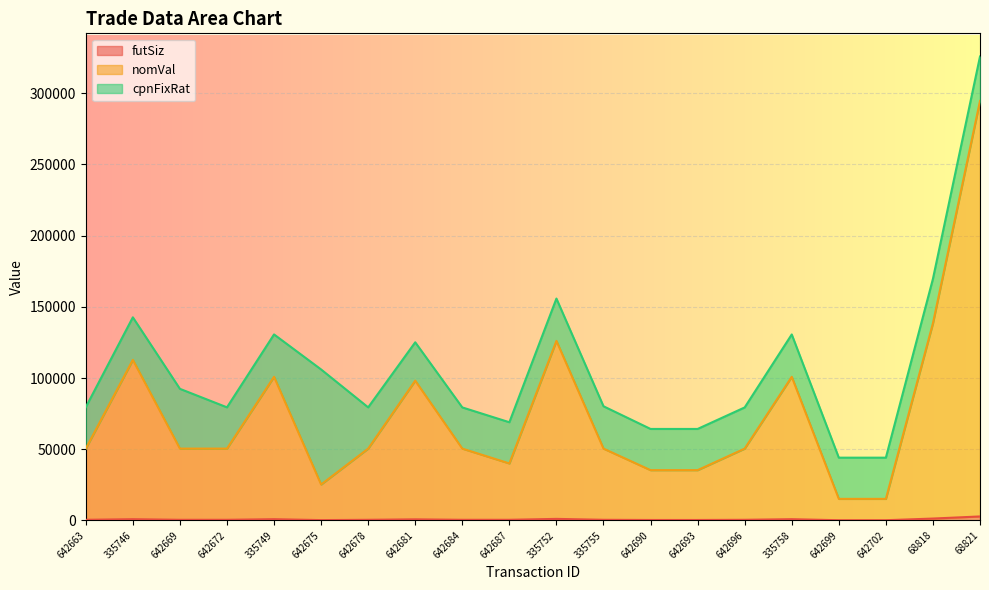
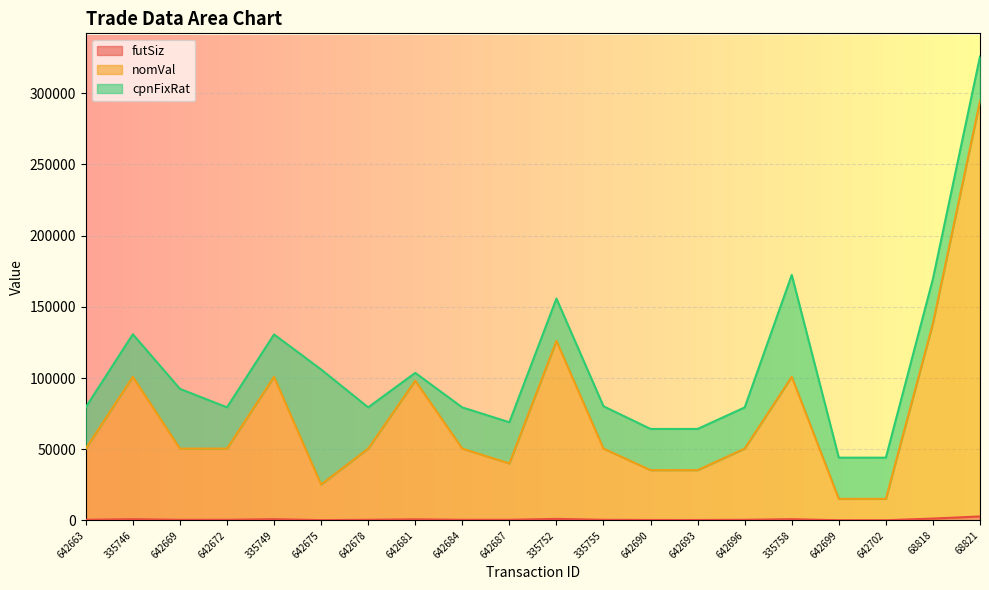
  {
    "futSiz": {
      "642663": 0,
      "335746": 1000,
      "642669": 0,
      "642672": 0,
      "335749": 1000,
      "642675": 0,
      "642678": 0,
      "642681": 1000,
      "642684": 0,
      "642687": 0,
      "335752": 1000,
      "335755": 0,
      "642690": 0,
      "642693": 0,
      "642696": 0,
      "335758": 1000,
      "642699": 0,
      "642702": 0,
      "68818": 1000,
      "68821": 3000
    },
    "nomVal": {
      "642663": 50000,
-     "335746": 112000,
+     "335746": 100000,
      "642669": 50000,
      "642672": 50000,
      "335749": 100000,
      "642675": 25000,
      "642678": 50000,
      "642681": 97000,
      "642684": 50000,
      "642687": 40000,
      "335752": 125000,
      "335755": 50000,
      "642690": 35000,
      "642693": 35000,
      "642696": 50000,
      "335758": 100000,
      "642699": 15000,
      "642702": 15000,
      "68818": 137000,
      "68821": 292000
    },
    "cpnFixRat": {
      "642663": 29000,
      "335746": 30000,
      "642669": 42000,
      "642672": 29000,
      "335749": 30000,
      "642675": 81000,
      "642678": 29000,
-     "642681": 27000,
+     "642681": 5000,
      "642684": 29000,
      "642687": 29000,
      "335752": 30000,
      "335755": 30000,
      "642690": 29000,
      "642693": 29000,
      "642696": 29000,
-     "335758": 30000,
+     "335758": 72000,
      "642699": 29000,
      "642702": 29000,
      "68818": 31000,
      "68821": 31000
    }
  }
